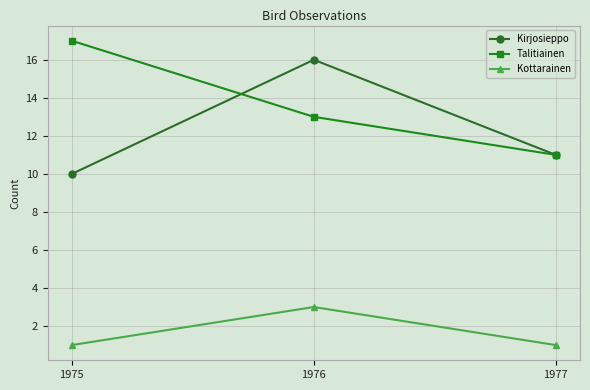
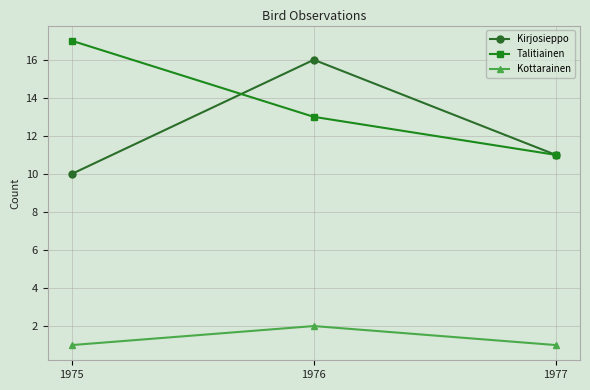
  {
    "Kottarainen": {
      "1975": 1,
-     "1976": 3,
+     "1976": 2,
      "1977": 1
    }
  }
